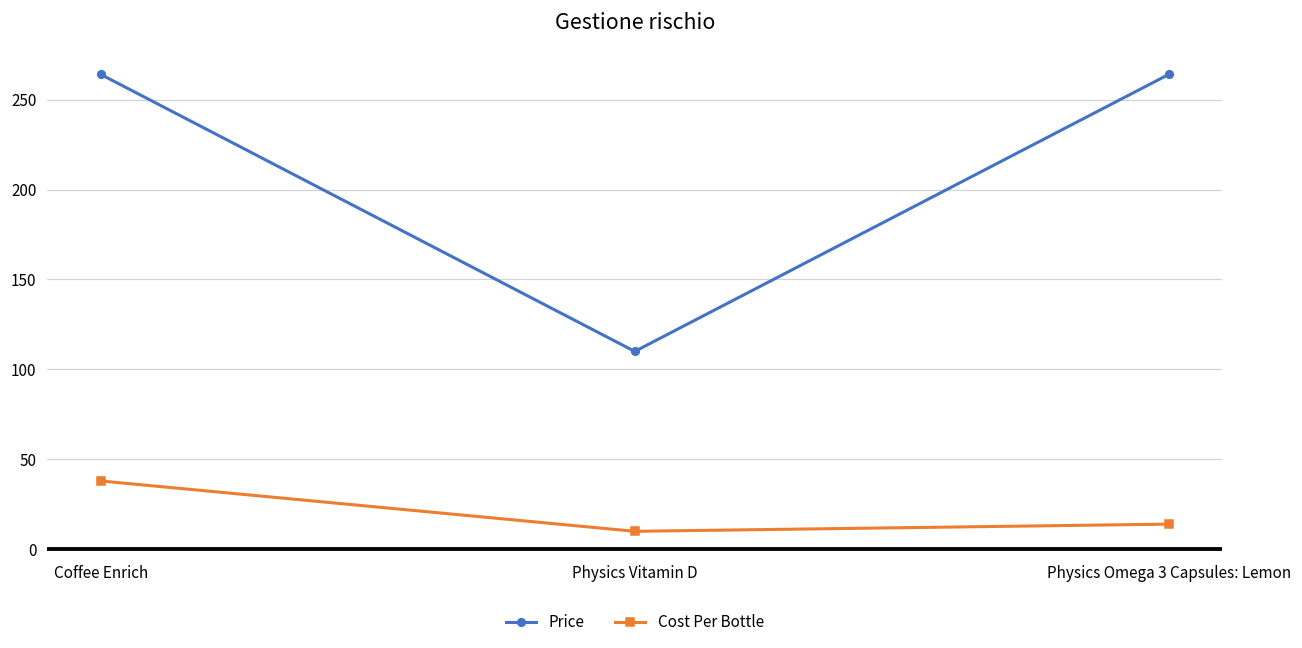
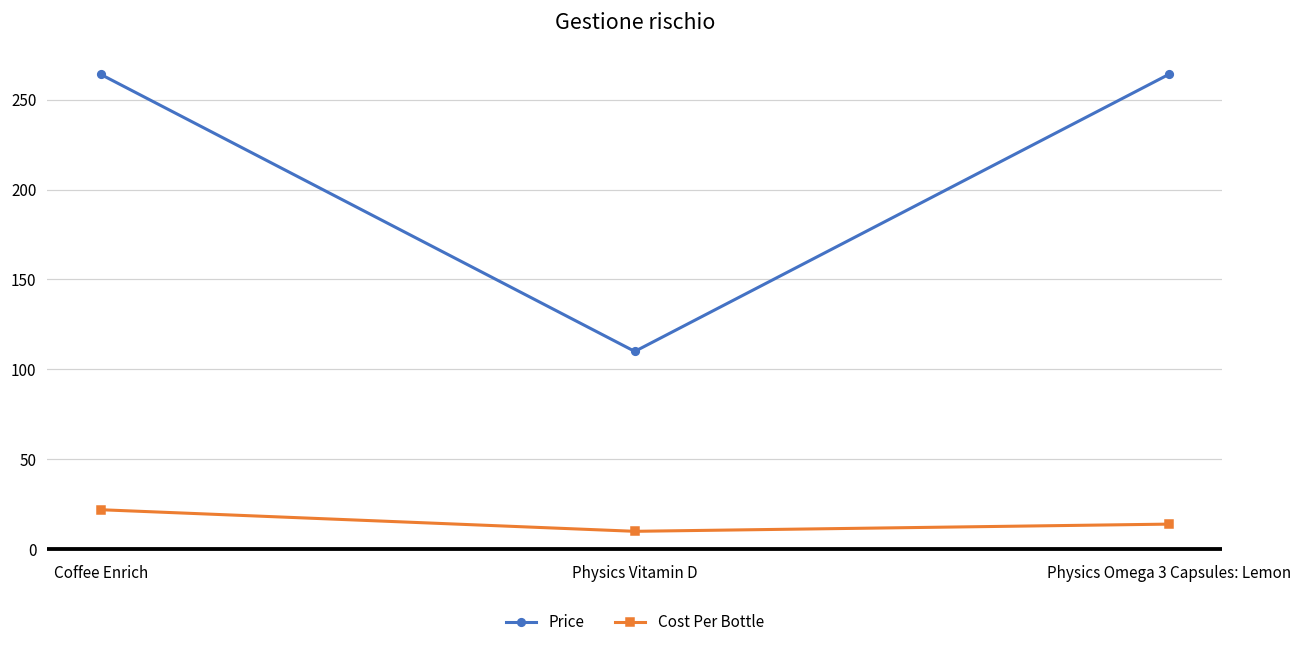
  {
    "Price": {
      "Coffee Enrich": 264,
      "Physics Vitamin D": 110,
      "Physics Omega 3 Capsules: Lemon": 264
    },
    "Cost Per Bottle": {
-     "Coffee Enrich": 38,
+     "Coffee Enrich": 22,
      "Physics Vitamin D": 10,
      "Physics Omega 3 Capsules: Lemon": 14
    }
  }
